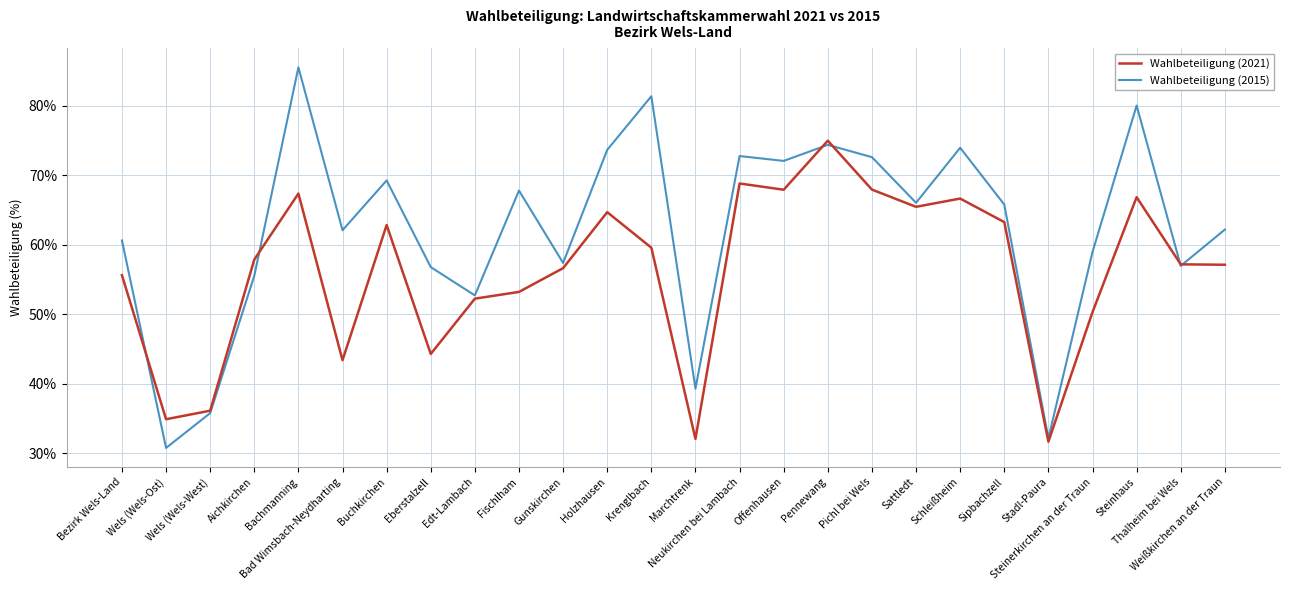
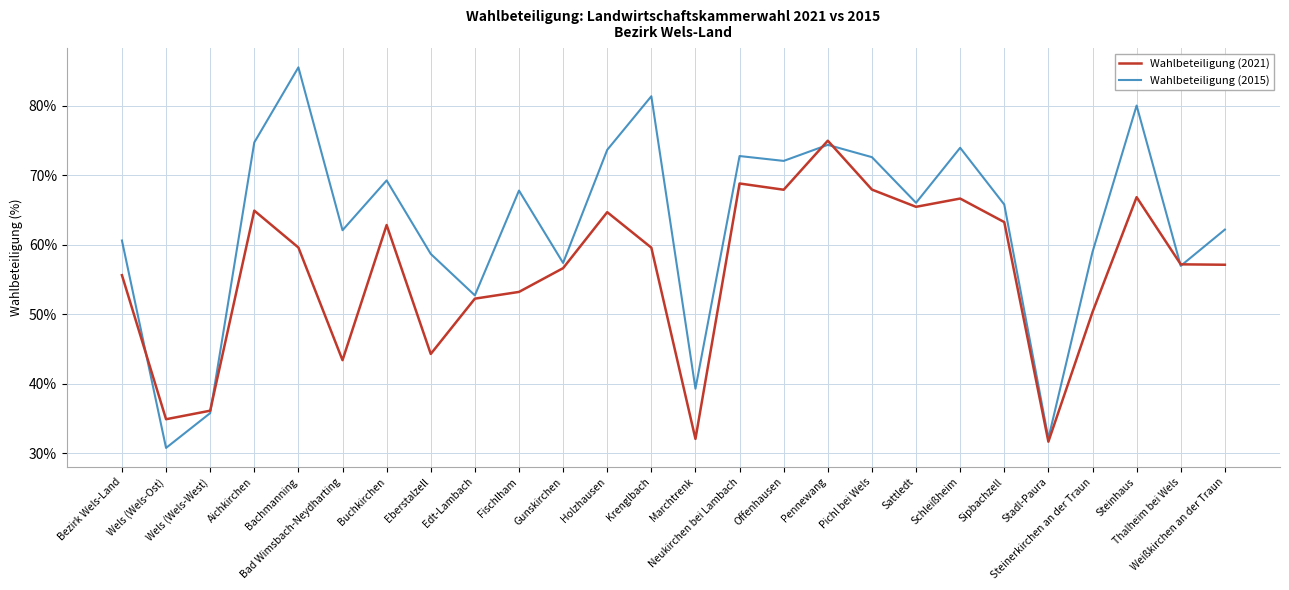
  {
    "Wahlbeteiligung (2021)": {
      "Bezirk Wels-Land": "56%",
      "Wels (Wels-Ost)": "35%",
-     "Aichkirchen": "58%",
-     "Bachmanning": "67%",
+     "Aichkirchen": "65%",
+     "Bachmanning": "60%",
      "Bad Wimsbach-Neydharting": "43%",
      "Buchkirchen": "63%",
      "Eberstalzell": "44%",
      "Edt-Lambach": "52%",
      "Fischlham": "53%",
      "Gunskirchen": "57%",
      "Holzhausen": "65%",
      "Krenglbach": "60%",
      "Marchtrenk": "32%",
      "Neukirchen bei Lambach": "69%",
      "Offenhausen": "68%",
      "Pennewang": "75%",
      "Pichl bei Wels": "68%",
      "Sattledt": "65%",
      "Schleißheim": "67%",
      "Sipbachzell": "63%",
      "Stadl-Paura": "32%",
      "Steinerkirchen an der Traun": "50%",
      "Steinhaus": "67%",
      "Weißkirchen an der Traun": "57%"
    },
    "Wahlbeteiligung (2015)": {
      "Bezirk Wels-Land": "61%",
      "Wels (Wels-Ost)": "31%",
-     "Aichkirchen": "56%",
+     "Aichkirchen": "75%",
      "Bachmanning": "86%",
      "Bad Wimsbach-Neydharting": "62%",
      "Buchkirchen": "69%",
-     "Eberstalzell": "57%",
+     "Eberstalzell": "59%",
      "Edt-Lambach": "53%",
      "Fischlham": "68%",
      "Gunskirchen": "57%",
      "Holzhausen": "74%",
      "Krenglbach": "81%",
      "Marchtrenk": "39%",
      "Neukirchen bei Lambach": "73%",
      "Offenhausen": "72%",
      "Pennewang": "74%",
      "Pichl bei Wels": "73%",
      "Sattledt": "66%",
      "Schleißheim": "74%",
      "Sipbachzell": "66%",
      "Stadl-Paura": "32%",
      "Steinerkirchen an der Traun": "59%",
      "Steinhaus": "80%",
      "Weißkirchen an der Traun": "62%"
    }
  }
